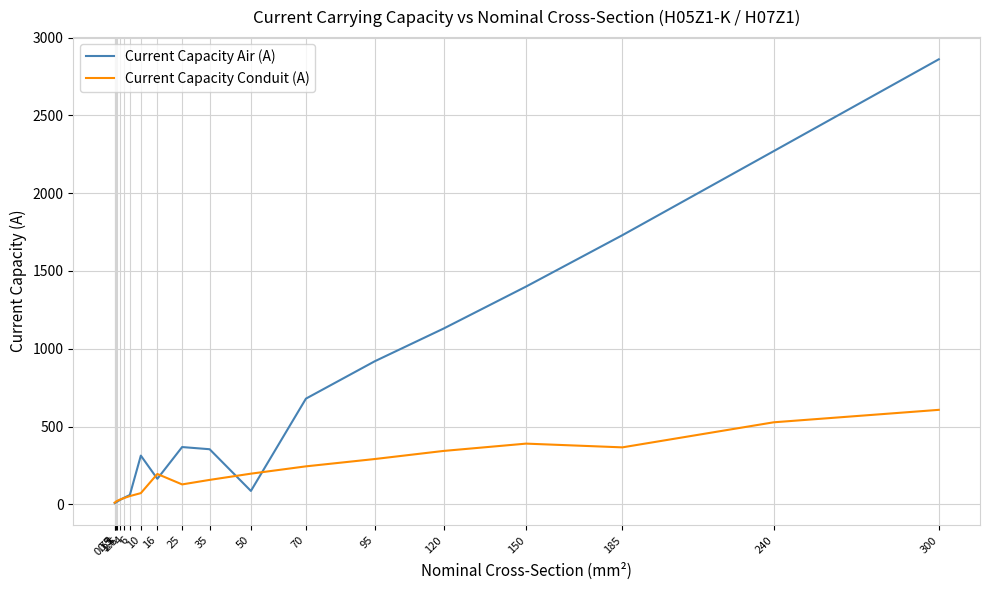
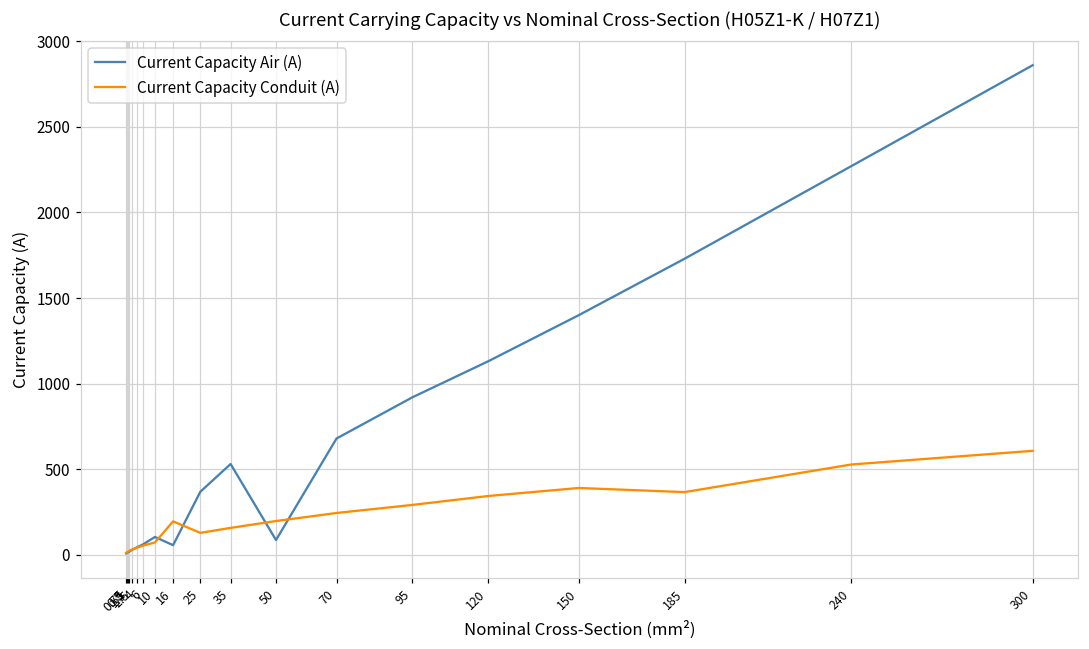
  {
    "Current Capacity Air (A)": {
-     "10": 310,
-     "16": 170,
+     "10": 110,
+     "16": 60,
      "25": 370,
-     "35": 360,
+     "35": 530,
      "50": 90,
      "70": 680,
      "95": 920,
      "120": 1130,
      "150": 1400,
      "185": 1730,
      "240": 2270,
      "300": 2860
    },
    "Current Capacity Conduit (A)": {
      "10": 70,
      "16": 200,
      "25": 130,
      "35": 160,
      "50": 200,
      "70": 250,
      "95": 290,
      "120": 340,
      "150": 390,
      "185": 370,
      "240": 530,
      "300": 610
    }
  }
